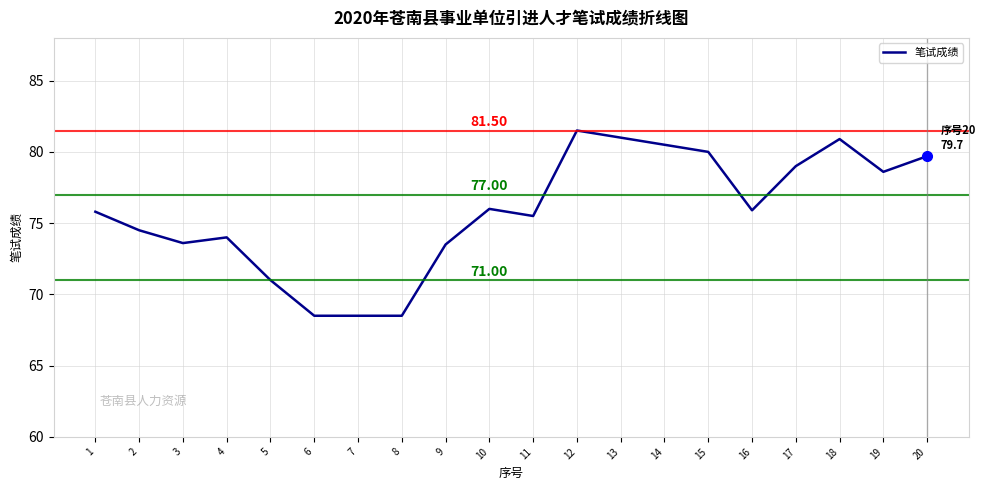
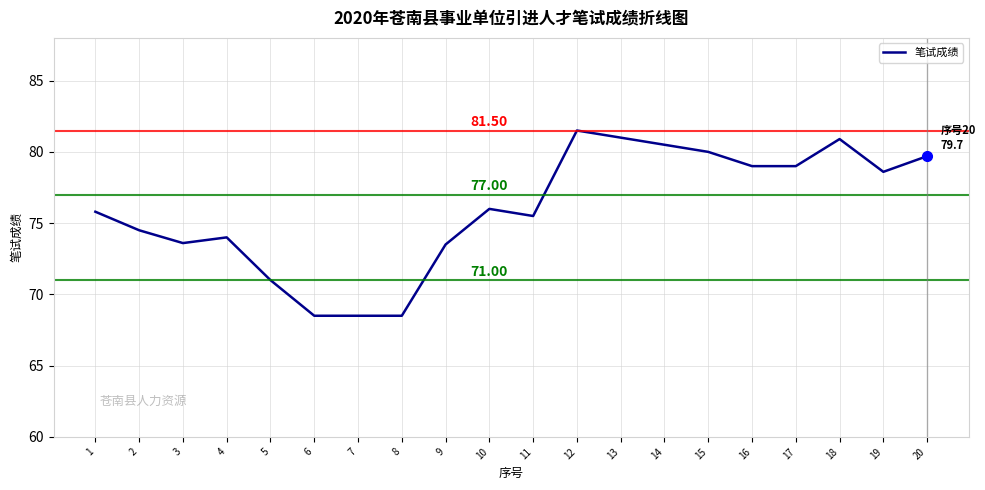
  {
    "笔试成绩": {
      "1": 75.8,
      "2": 74.5,
      "3": 73.6,
      "4": 74.0,
      "5": 71.0,
      "6": 68.5,
      "7": 68.5,
      "8": 68.5,
      "9": 73.5,
      "11": 75.5,
      "12": 81.5,
      "13": 81.0,
      "14": 80.5,
      "15": 80.0,
-     "16": 75.9,
+     "16": 79.0,
      "17": 79.0,
      "18": 80.9,
      "19": 78.6
    }
  }
